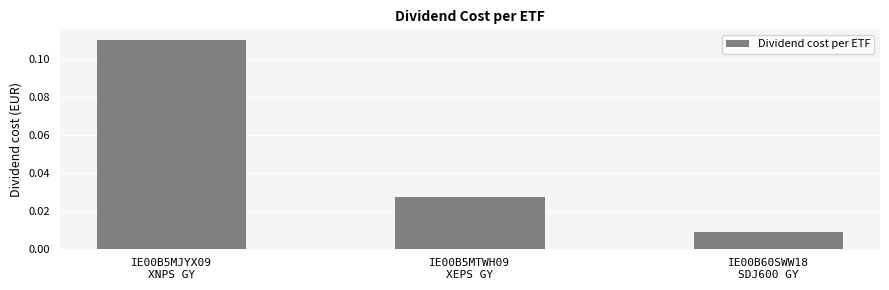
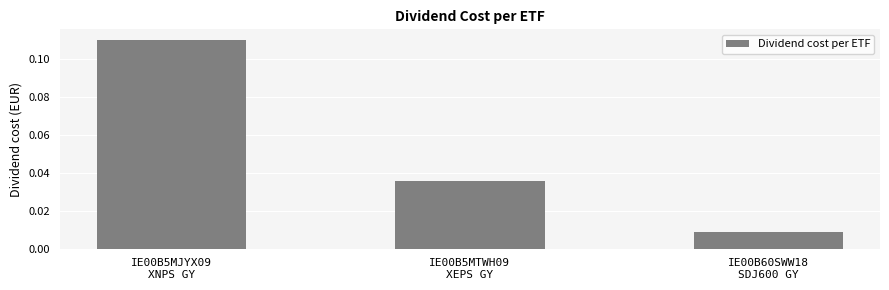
  {
    "IE00B5MJYX09 XNPS GY": 0.110,
-   "IE00B5MTWH09 XEPS GY": 0.027,
+   "IE00B5MTWH09 XEPS GY": 0.036,
    "IE00B60SWW18 SDJ600 GY": 0.009
  }
